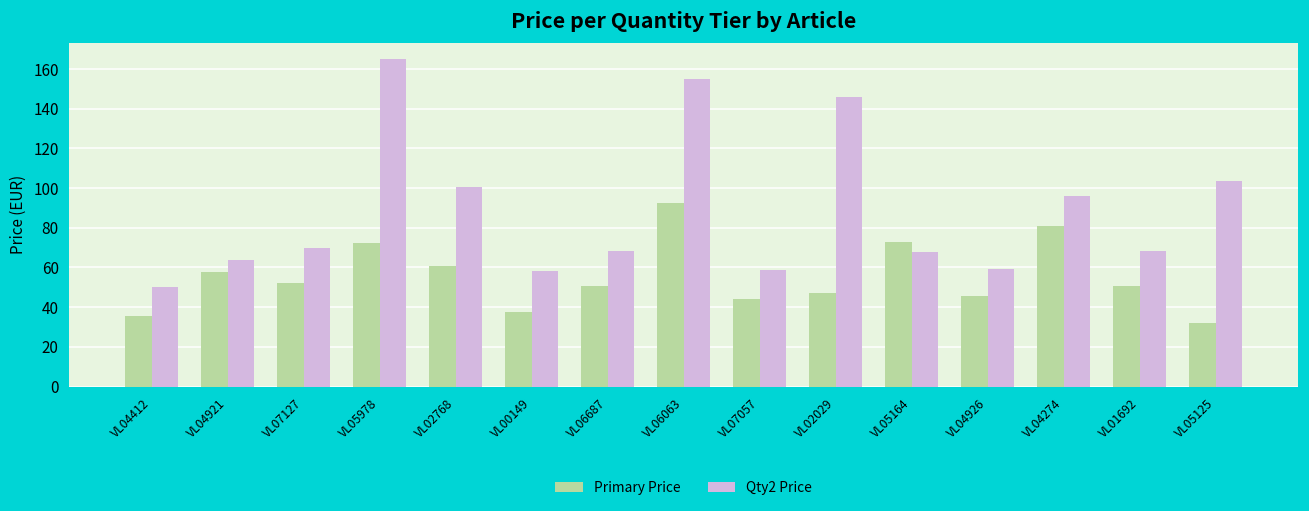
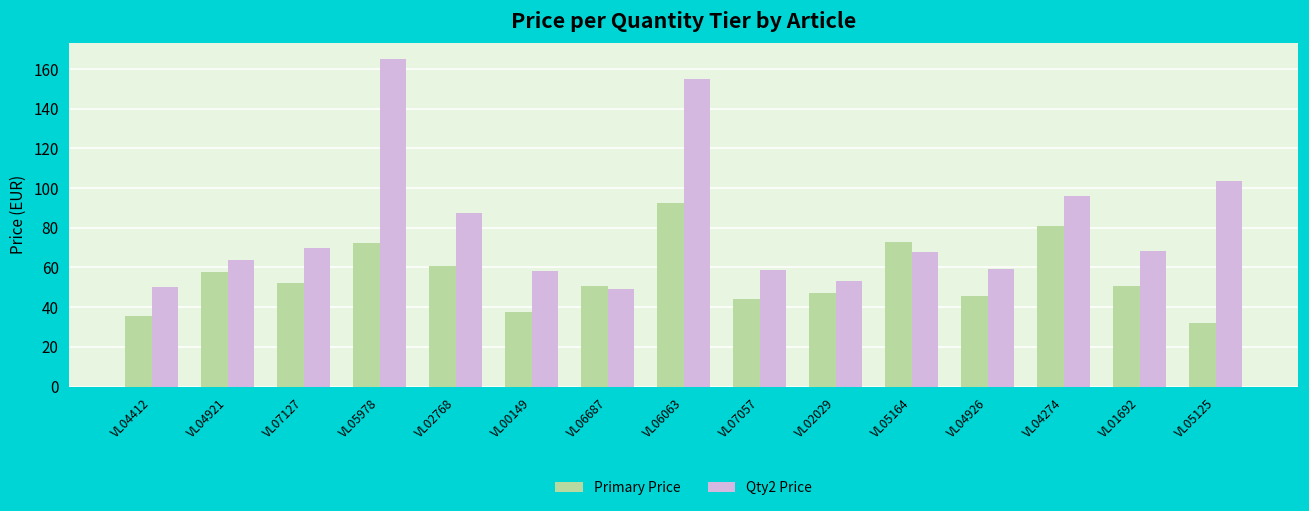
  {
    "Primary Price": {
      "VL04412": 36,
      "VL04921": 57,
      "VL07127": 52,
      "VL05978": 73,
      "VL02768": 61,
      "VL00149": 38,
      "VL06687": 51,
      "VL06063": 93,
      "VL07057": 44,
      "VL02029": 47,
      "VL05164": 73,
      "VL04926": 46,
      "VL04274": 81,
      "VL01692": 51,
      "VL05125": 32
    },
    "Qty2 Price": {
      "VL04412": 50,
      "VL04921": 64,
      "VL07127": 70,
      "VL05978": 165,
-     "VL02768": 101,
+     "VL02768": 87,
      "VL00149": 58,
-     "VL06687": 68,
+     "VL06687": 49,
      "VL06063": 155,
      "VL07057": 59,
-     "VL02029": 146,
+     "VL02029": 53,
      "VL05164": 68,
      "VL04926": 59,
      "VL04274": 96,
      "VL01692": 68,
      "VL05125": 103
    }
  }
